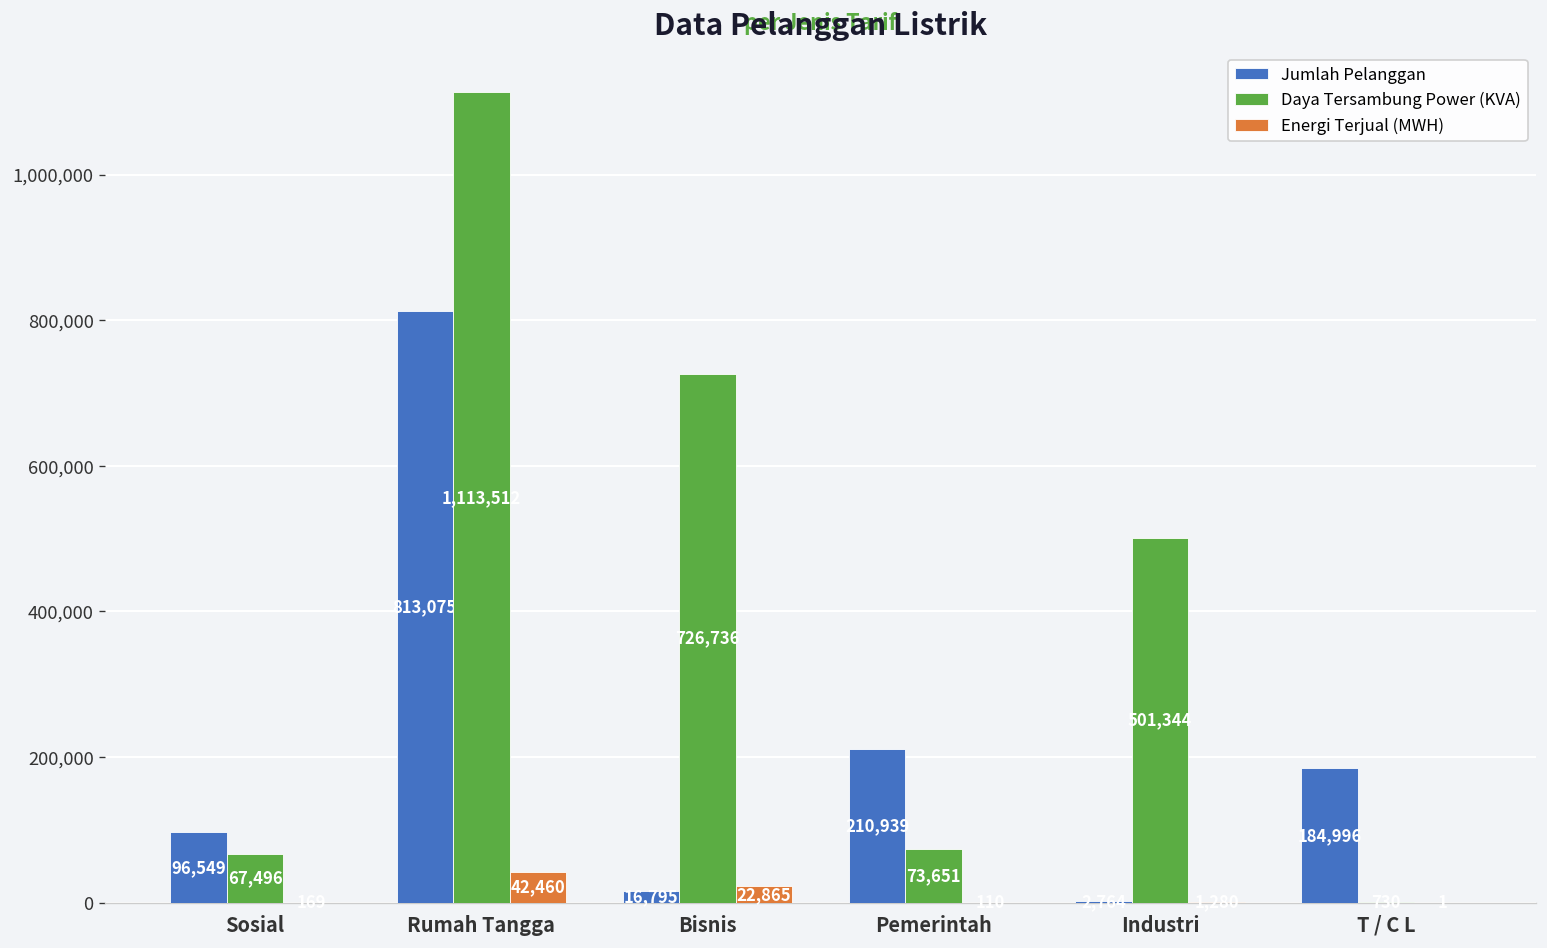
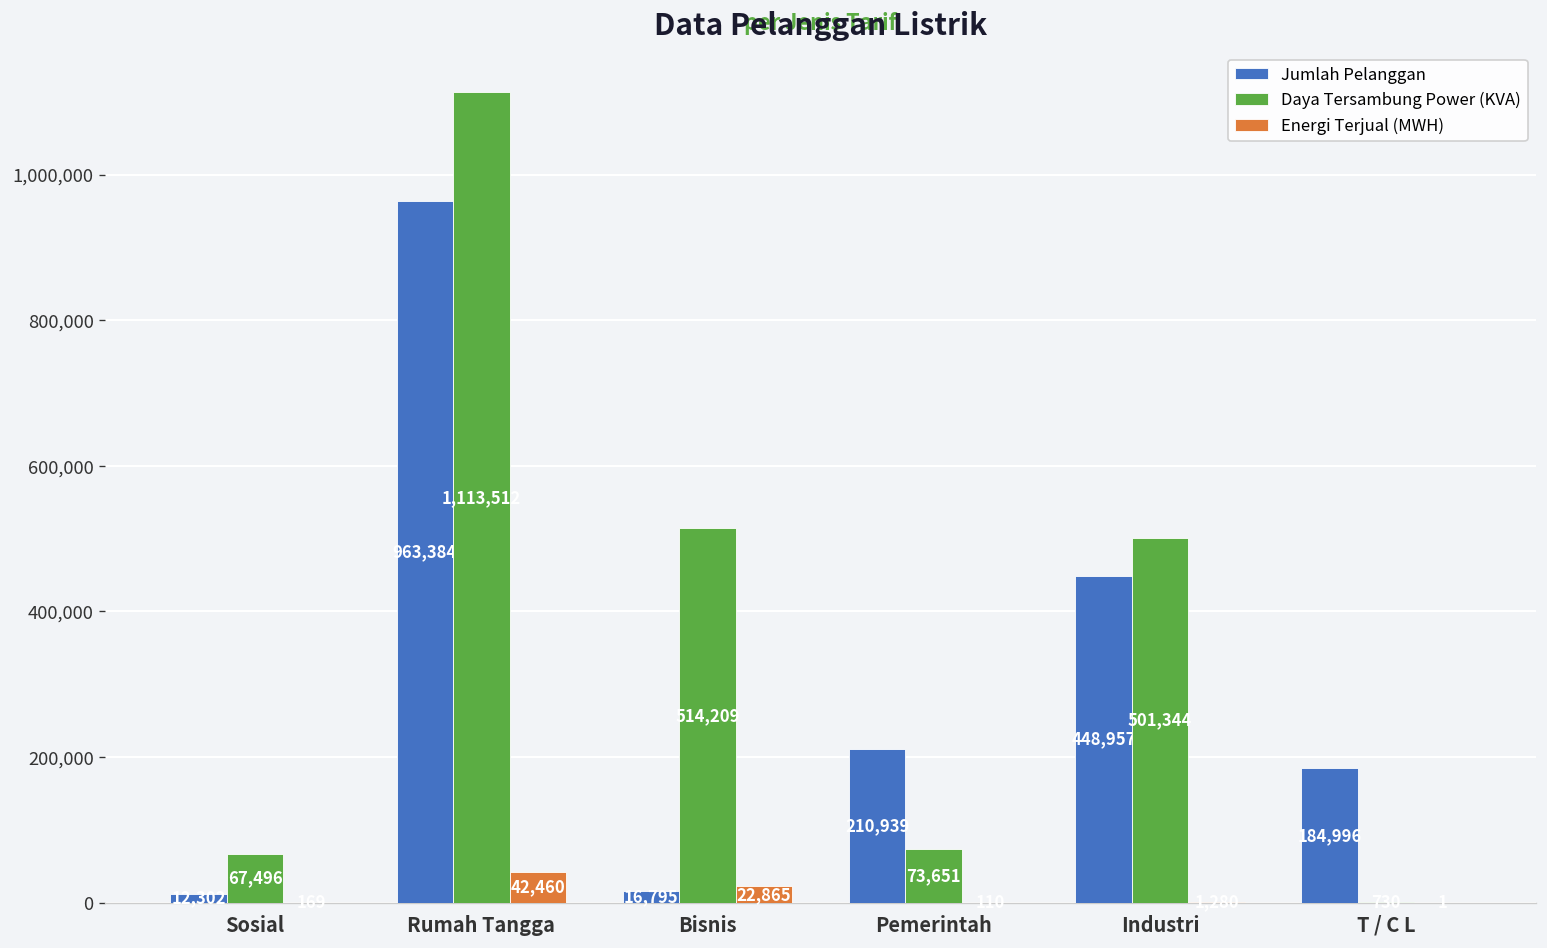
  {
    "Jumlah Pelanggan": {
-     "Sosial": "100,000",
-     "Rumah Tangga": "813,075",
+     "Sosial": "10,000",
+     "Rumah Tangga": "963,384",
      "Bisnis": "16,795",
      "Pemerintah": "210,939",
-     "Industri": "0",
+     "Industri": "450,000",
      "T / C L": "184,996"
    },
    "Daya Tersambung Power (KVA)": {
      "Sosial": "67,496",
      "Rumah Tangga": "1,113,512",
-     "Bisnis": "726,736",
+     "Bisnis": "514,209",
      "Pemerintah": "73,651",
      "Industri": "501,344"
    },
    "Energi Terjual (MWH)": {
      "Rumah Tangga": "42,460",
      "Bisnis": "22,865"
    }
  }
